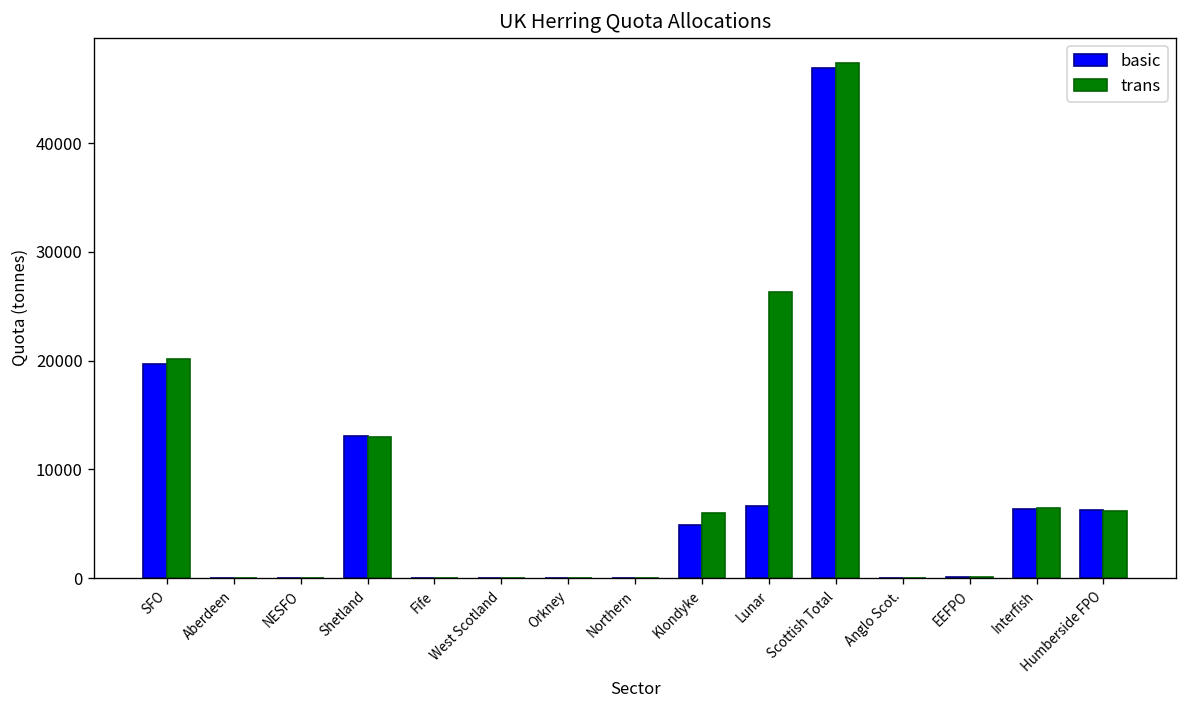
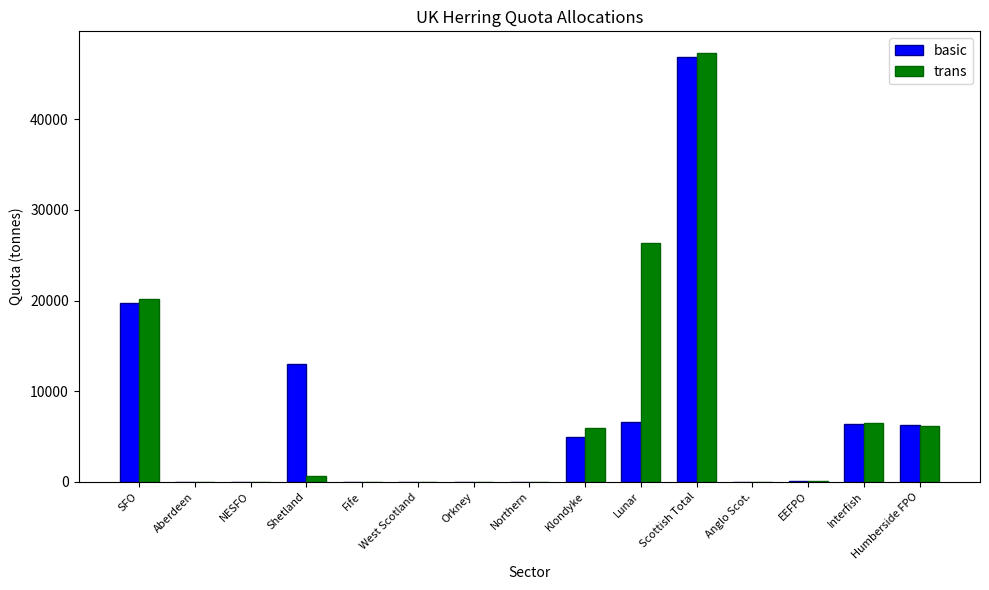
  {
    "basic": {
      "SFO": 20000,
      "Shetland": 13000,
      "Klondyke": 5000,
      "Lunar": 7000,
      "Scottish Total": 47000,
      "Interfish": 6000,
      "Humberside FPO": 6000
    },
    "trans": {
      "SFO": 20000,
-     "Shetland": 13000,
+     "Shetland": 1000,
      "Orkney": 0,
      "Klondyke": 6000,
      "Lunar": 26000,
      "Scottish Total": 47000,
      "Interfish": 6000,
      "Humberside FPO": 6000
    }
  }
